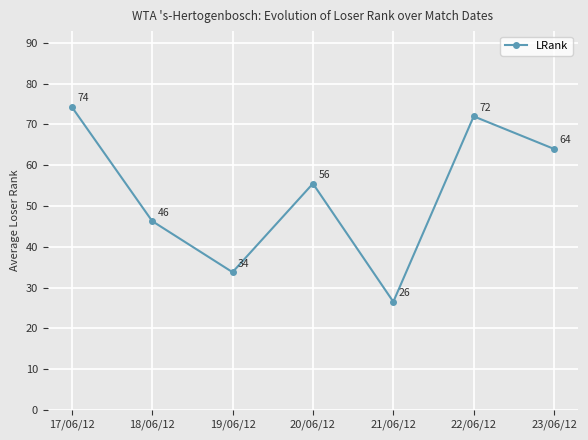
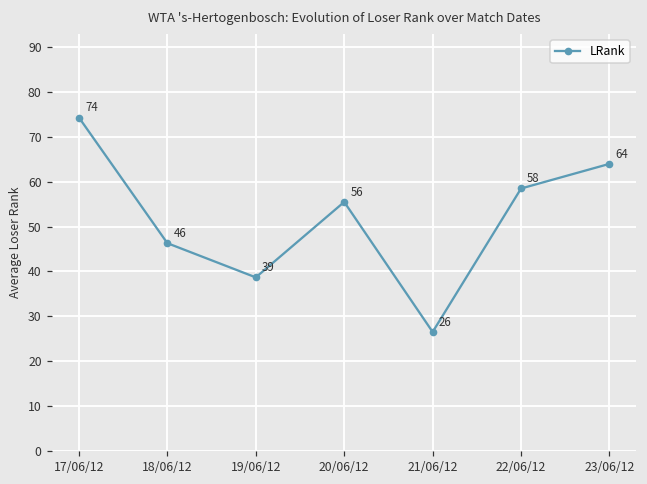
  {
    "17/06/12": 74,
    "18/06/12": 46,
-   "19/06/12": 34,
+   "19/06/12": 39,
    "20/06/12": 56,
    "21/06/12": 26,
-   "22/06/12": 72,
+   "22/06/12": 58,
    "23/06/12": 64
  }
